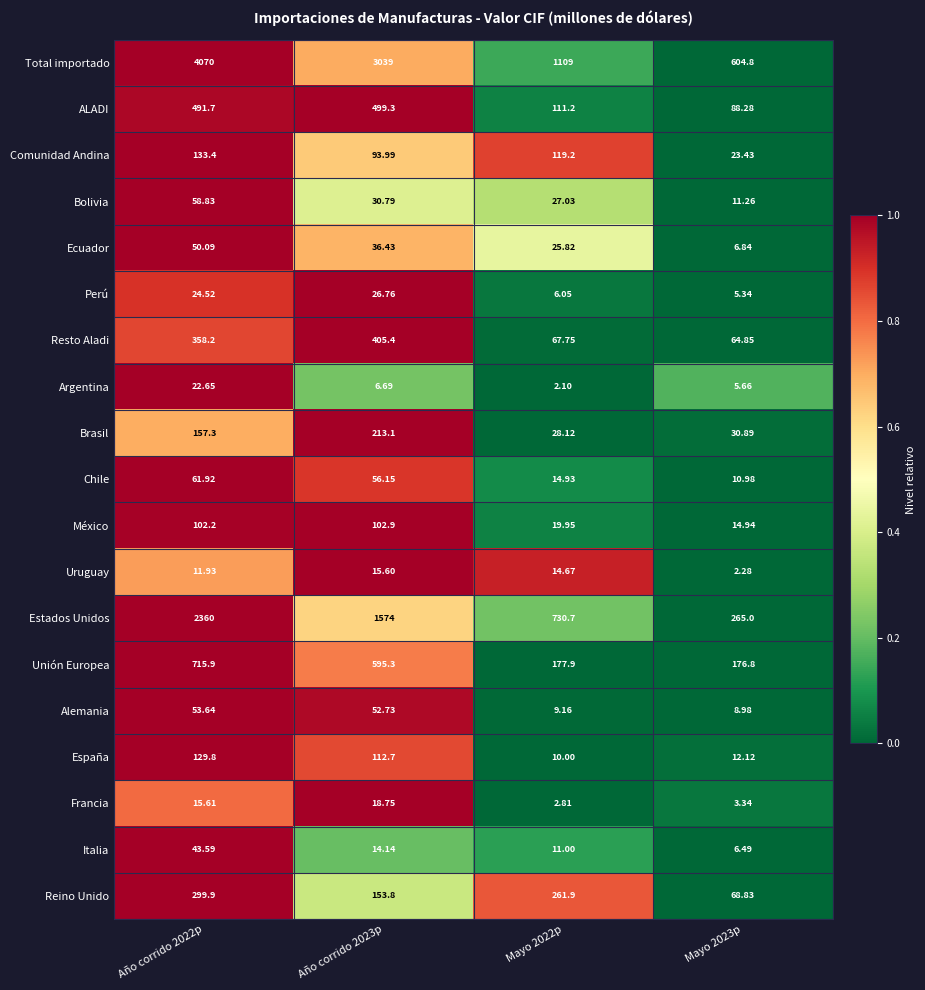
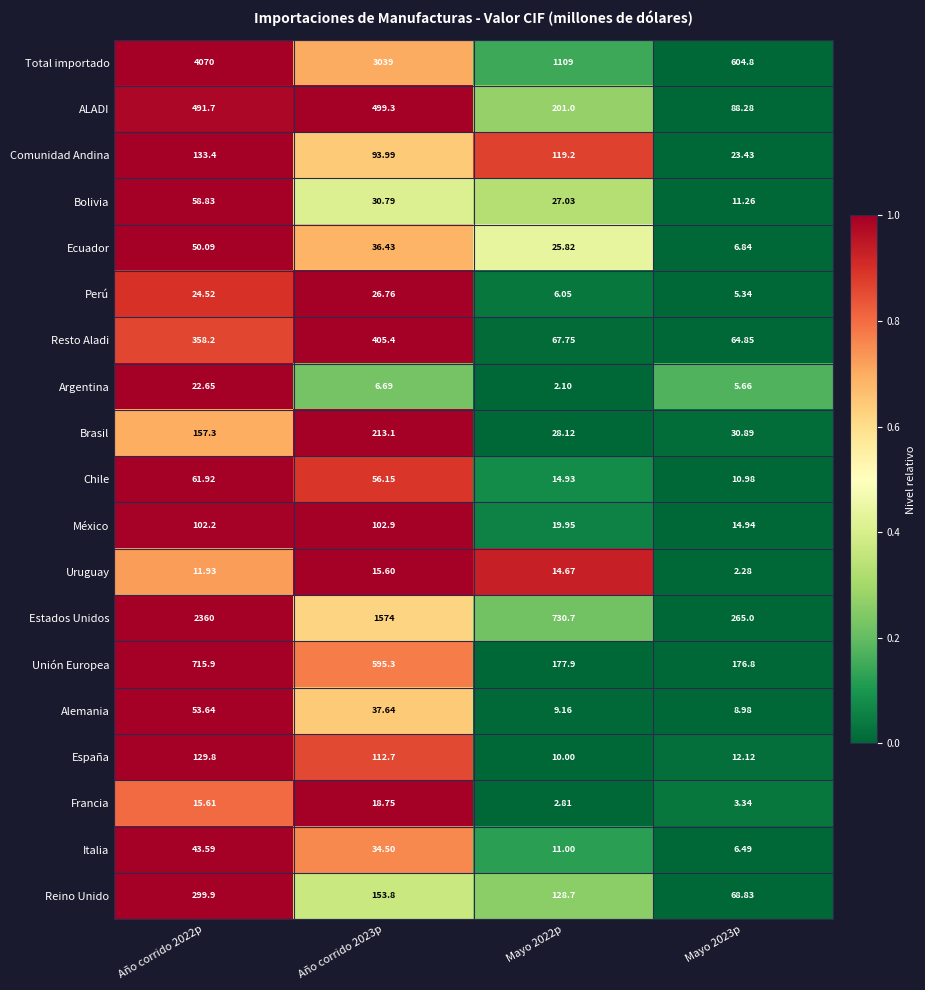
  {
    "Total importado": {
      "Año corrido 2022p": 4070,
      "Año corrido 2023p": 3039,
      "Mayo 2022p": 1109,
      "Mayo 2023p": 604.8
    },
    "ALADI": {
      "Año corrido 2022p": 491.7,
      "Año corrido 2023p": 499.3,
-     "Mayo 2022p": 111.2,
+     "Mayo 2022p": 201.0,
      "Mayo 2023p": 88.28
    },
    "Comunidad Andina": {
      "Año corrido 2022p": 133.4,
      "Año corrido 2023p": 93.99,
      "Mayo 2022p": 119.2,
      "Mayo 2023p": 23.43
    },
    "Bolivia": {
      "Año corrido 2022p": 58.83,
      "Año corrido 2023p": 30.79,
      "Mayo 2022p": 27.03,
      "Mayo 2023p": 11.26
    },
    "Ecuador": {
      "Año corrido 2022p": 50.09,
      "Año corrido 2023p": 36.43,
      "Mayo 2022p": 25.82,
      "Mayo 2023p": 6.84
    },
    "Perú": {
      "Año corrido 2022p": 24.52,
      "Año corrido 2023p": 26.76,
      "Mayo 2022p": 6.05,
      "Mayo 2023p": 5.34
    },
    "Resto Aladi": {
      "Año corrido 2022p": 358.2,
      "Año corrido 2023p": 405.4,
      "Mayo 2022p": 67.75,
      "Mayo 2023p": 64.85
    },
    "Argentina": {
      "Año corrido 2022p": 22.65,
      "Año corrido 2023p": 6.69,
      "Mayo 2022p": 2.10,
      "Mayo 2023p": 5.66
    },
    "Brasil": {
      "Año corrido 2022p": 157.3,
      "Año corrido 2023p": 213.1,
      "Mayo 2022p": 28.12,
      "Mayo 2023p": 30.89
    },
    "Chile": {
      "Año corrido 2022p": 61.92,
      "Año corrido 2023p": 56.15,
      "Mayo 2022p": 14.93,
      "Mayo 2023p": 10.98
    },
    "México": {
      "Año corrido 2022p": 102.2,
      "Año corrido 2023p": 102.9,
      "Mayo 2022p": 19.95,
      "Mayo 2023p": 14.94
    },
    "Uruguay": {
      "Año corrido 2022p": 11.93,
      "Año corrido 2023p": 15.60,
      "Mayo 2022p": 14.67,
      "Mayo 2023p": 2.28
    },
    "Estados Unidos": {
      "Año corrido 2022p": 2360,
      "Año corrido 2023p": 1574,
      "Mayo 2022p": 730.7,
      "Mayo 2023p": 265.0
    },
    "Unión Europea": {
      "Año corrido 2022p": 715.9,
      "Año corrido 2023p": 595.3,
      "Mayo 2022p": 177.9,
      "Mayo 2023p": 176.8
    },
    "Alemania": {
      "Año corrido 2022p": 53.64,
-     "Año corrido 2023p": 52.73,
+     "Año corrido 2023p": 37.64,
      "Mayo 2022p": 9.16,
      "Mayo 2023p": 8.98
    },
    "España": {
      "Año corrido 2022p": 129.8,
      "Año corrido 2023p": 112.7,
      "Mayo 2022p": 10.00,
      "Mayo 2023p": 12.12
    },
    "Francia": {
      "Año corrido 2022p": 15.61,
      "Año corrido 2023p": 18.75,
      "Mayo 2022p": 2.81,
      "Mayo 2023p": 3.34
    },
    "Italia": {
      "Año corrido 2022p": 43.59,
-     "Año corrido 2023p": 14.14,
+     "Año corrido 2023p": 34.50,
      "Mayo 2022p": 11.00,
      "Mayo 2023p": 6.49
    },
    "Reino Unido": {
      "Año corrido 2022p": 299.9,
      "Año corrido 2023p": 153.8,
-     "Mayo 2022p": 261.9,
+     "Mayo 2022p": 128.7,
      "Mayo 2023p": 68.83
    }
  }
